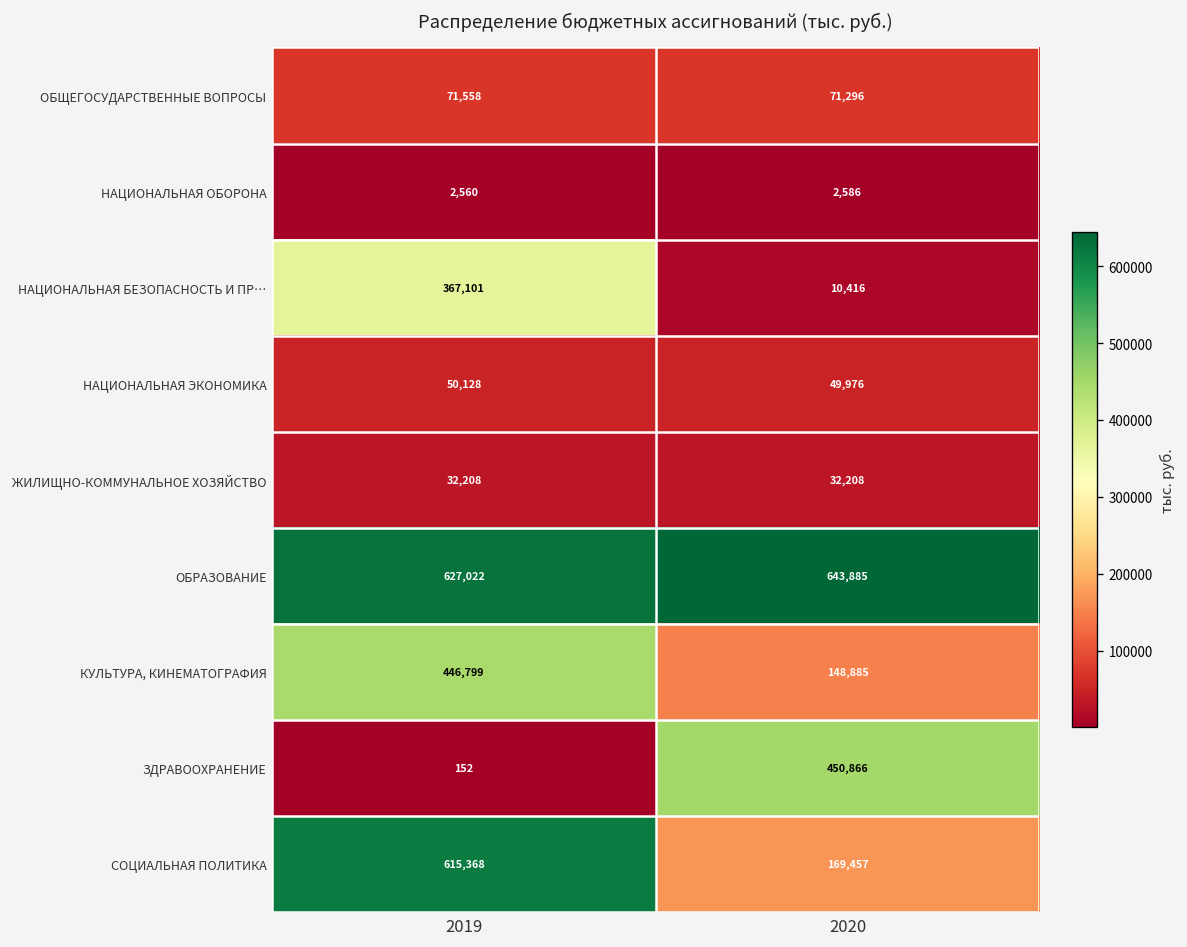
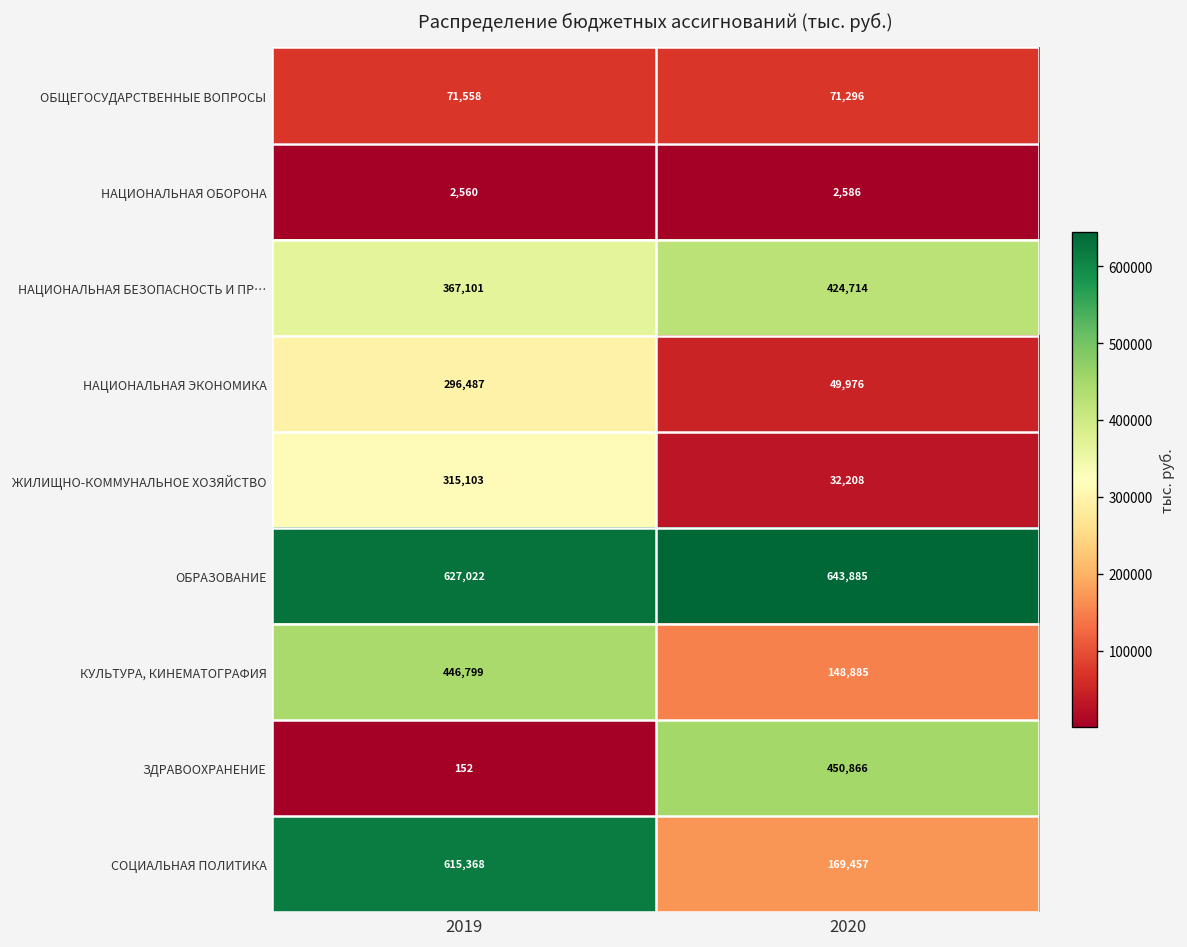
  {
    "ОБЩЕГОСУДАРСТВЕННЫЕ ВОПРОСЫ": {
      "2019": "71,558",
      "2020": "71,296"
    },
    "НАЦИОНАЛЬНАЯ ОБОРОНА": {
      "2019": "2,560",
      "2020": "2,586"
    },
    "НАЦИОНАЛЬНАЯ БЕЗОПАСНОСТЬ И ПР…": {
      "2019": "367,101",
-     "2020": "10,416"
+     "2020": "424,714"
    },
    "НАЦИОНАЛЬНАЯ ЭКОНОМИКА": {
-     "2019": "50,128",
+     "2019": "296,487",
      "2020": "49,976"
    },
    "ЖИЛИЩНО-КОММУНАЛЬНОЕ ХОЗЯЙСТВО": {
-     "2019": "32,208",
+     "2019": "315,103",
      "2020": "32,208"
    },
    "ОБРАЗОВАНИЕ": {
      "2019": "627,022",
      "2020": "643,885"
    },
    "КУЛЬТУРА, КИНЕМАТОГРАФИЯ": {
      "2019": "446,799",
      "2020": "148,885"
    },
    "ЗДРАВООХРАНЕНИЕ": {
      "2019": "152",
      "2020": "450,866"
    },
    "СОЦИАЛЬНАЯ ПОЛИТИКА": {
      "2019": "615,368",
      "2020": "169,457"
    }
  }
